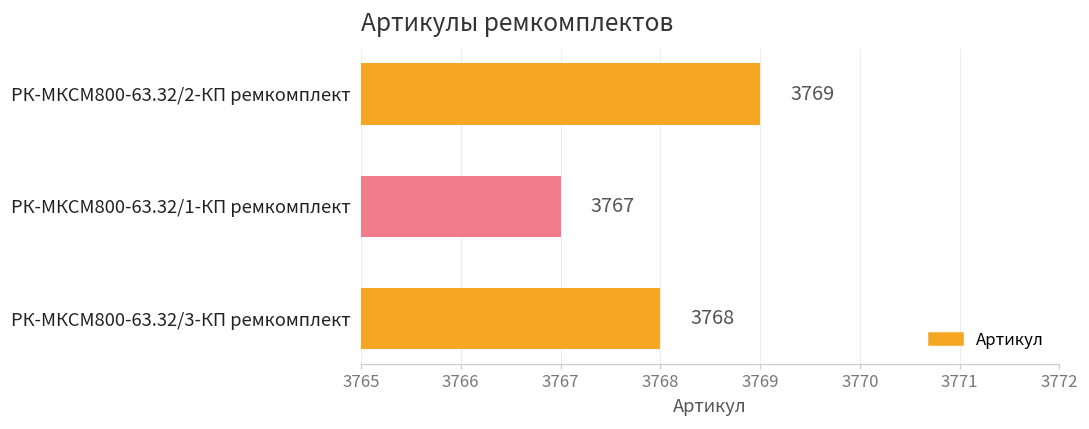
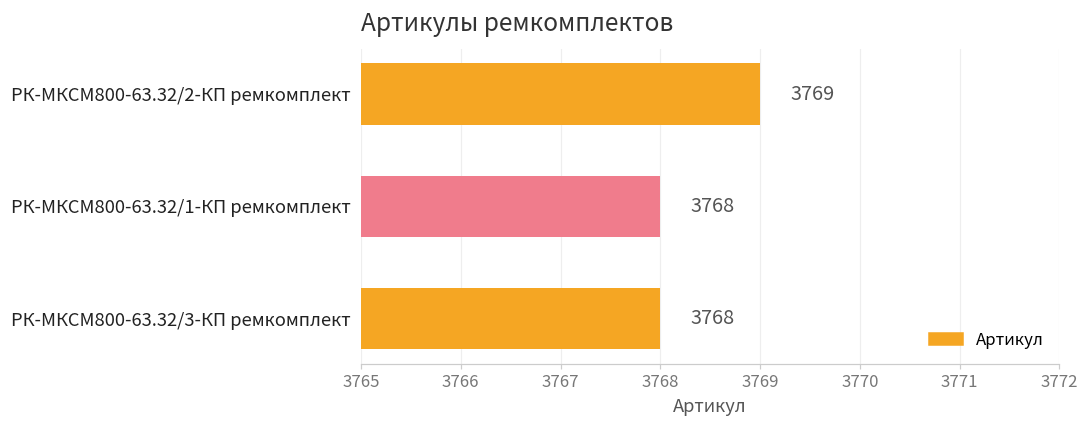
  {
-   "РК-МКСМ800-63.32/1-КП ремкомплект": 3767
+   "РК-МКСМ800-63.32/1-КП ремкомплект": 3768
  }
